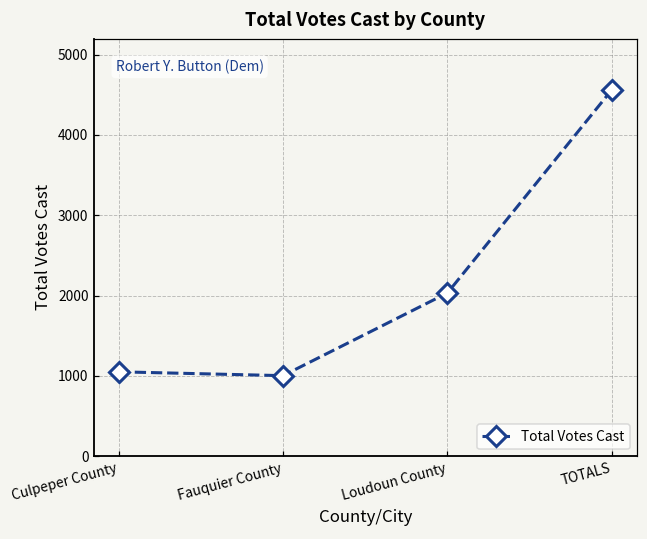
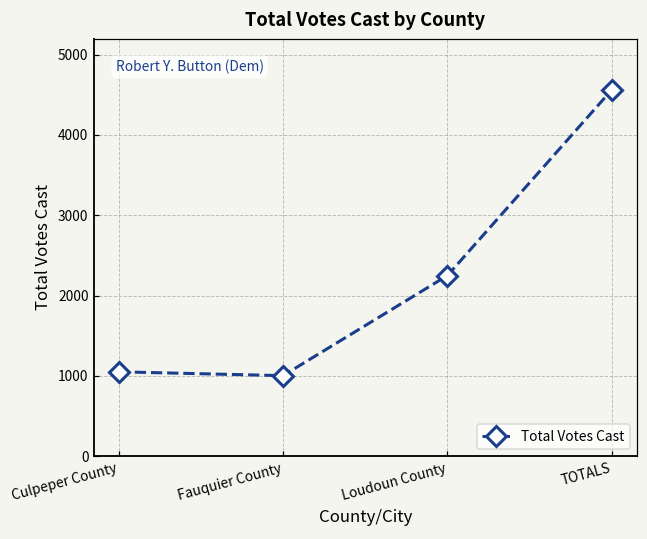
  {
    "Culpeper County": 1100,
    "Fauquier County": 1000,
-   "Loudoun County": 2000,
+   "Loudoun County": 2300,
    "TOTALS": 4600
  }
